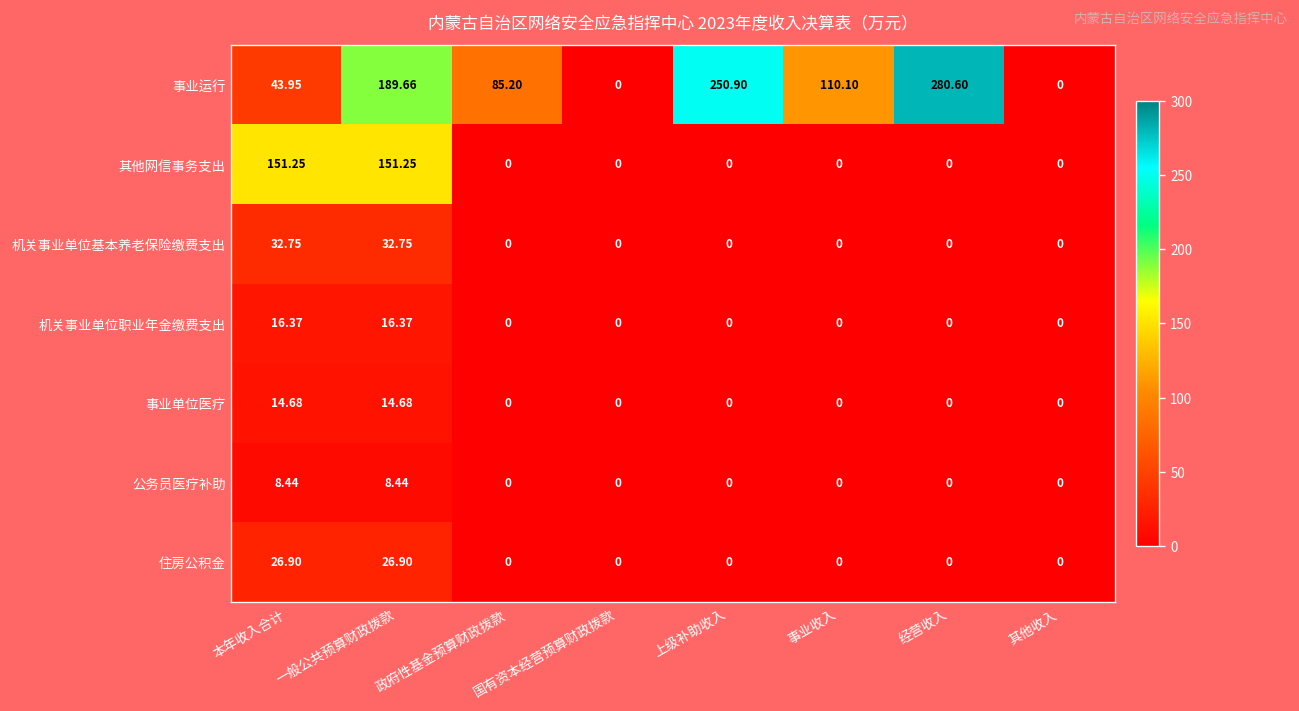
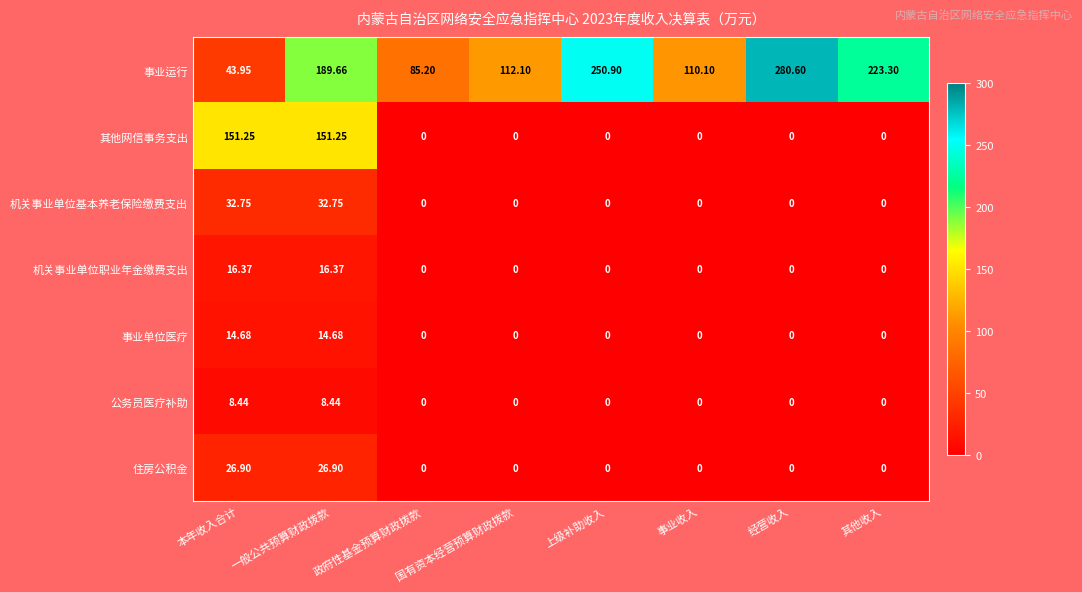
  {
    "事业运行": {
      "本年收入合计": 43.95,
      "一般公共预算财政拨款": 189.66,
      "政府性基金预算财政拨款": 85.20,
-     "国有资本经营预算财政拨款": 0,
+     "国有资本经营预算财政拨款": 112.10,
      "上级补助收入": 250.90,
      "事业收入": 110.10,
      "经营收入": 280.60,
-     "其他收入": 0
+     "其他收入": 223.30
    },
    "其他网信事务支出": {
      "本年收入合计": 151.25,
      "一般公共预算财政拨款": 151.25,
      "政府性基金预算财政拨款": 0,
      "国有资本经营预算财政拨款": 0,
      "上级补助收入": 0,
      "事业收入": 0,
      "经营收入": 0,
      "其他收入": 0
    },
    "机关事业单位基本养老保险缴费支出": {
      "本年收入合计": 32.75,
      "一般公共预算财政拨款": 32.75,
      "政府性基金预算财政拨款": 0,
      "国有资本经营预算财政拨款": 0,
      "上级补助收入": 0,
      "事业收入": 0,
      "经营收入": 0,
      "其他收入": 0
    },
    "机关事业单位职业年金缴费支出": {
      "本年收入合计": 16.37,
      "一般公共预算财政拨款": 16.37,
      "政府性基金预算财政拨款": 0,
      "国有资本经营预算财政拨款": 0,
      "上级补助收入": 0,
      "事业收入": 0,
      "经营收入": 0,
      "其他收入": 0
    },
    "事业单位医疗": {
      "本年收入合计": 14.68,
      "一般公共预算财政拨款": 14.68,
      "政府性基金预算财政拨款": 0,
      "国有资本经营预算财政拨款": 0,
      "上级补助收入": 0,
      "事业收入": 0,
      "经营收入": 0,
      "其他收入": 0
    },
    "公务员医疗补助": {
      "本年收入合计": 8.44,
      "一般公共预算财政拨款": 8.44,
      "政府性基金预算财政拨款": 0,
      "国有资本经营预算财政拨款": 0,
      "上级补助收入": 0,
      "事业收入": 0,
      "经营收入": 0,
      "其他收入": 0
    },
    "住房公积金": {
      "本年收入合计": 26.90,
      "一般公共预算财政拨款": 26.90,
      "政府性基金预算财政拨款": 0,
      "国有资本经营预算财政拨款": 0,
      "上级补助收入": 0,
      "事业收入": 0,
      "经营收入": 0,
      "其他收入": 0
    }
  }
